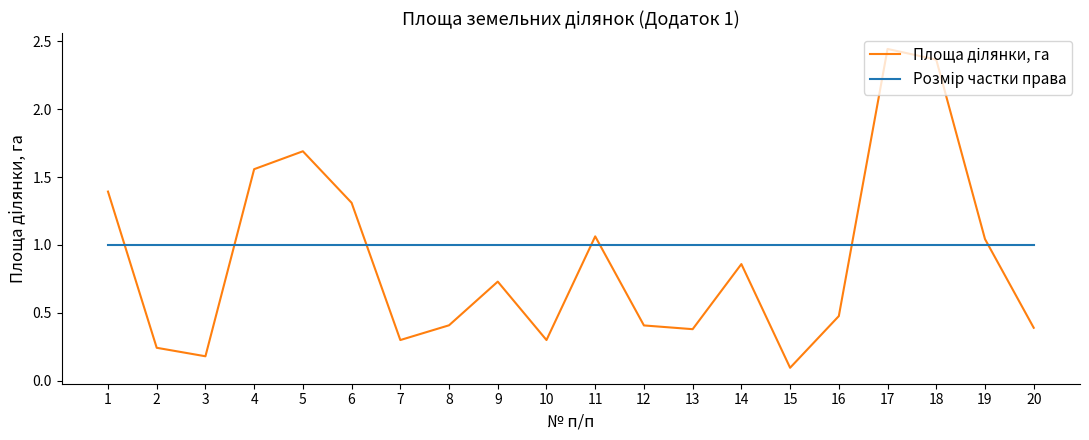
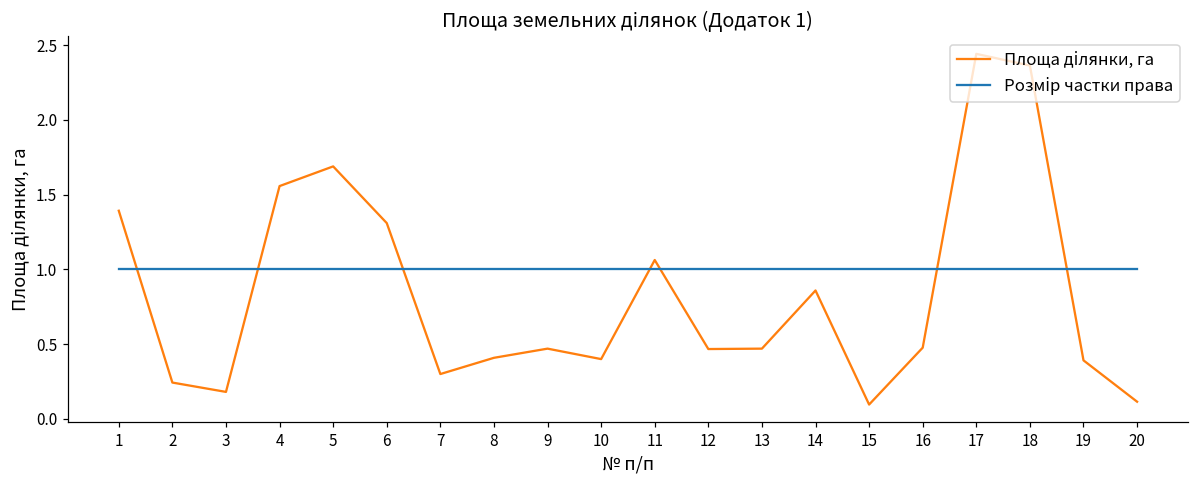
  {
    "Площа ділянки, га": {
      "1": 1.39,
      "2": 0.24,
      "3": 0.18,
      "4": 1.56,
      "5": 1.69,
      "6": 1.31,
      "7": 0.30,
      "8": 0.41,
-     "9": 0.73,
-     "10": 0.3,
+     "9": 0.47,
+     "10": 0.4,
      "11": 1.06,
-     "12": 0.41,
-     "13": 0.38,
+     "12": 0.47,
+     "13": 0.47,
      "14": 0.86,
      "15": 0.10,
      "16": 0.48,
-     "19": 1.04,
-     "20": 0.39
+     "19": 0.39,
+     "20": 0.11
    },
    "Розмір частки права": {
      "1": 1.00,
      "2": 1.00,
      "3": 1.00,
      "4": 1.00,
      "5": 1.00,
      "6": 1.00,
      "7": 1.00,
      "8": 1.00,
      "9": 1.00,
      "10": 1.00,
      "11": 1.00,
      "12": 1.00,
      "13": 1.00,
      "14": 1.00,
      "15": 1.00,
      "16": 1.00,
      "17": 1.00,
      "18": 1.00,
      "19": 1.00,
      "20": 1.00
    }
  }
